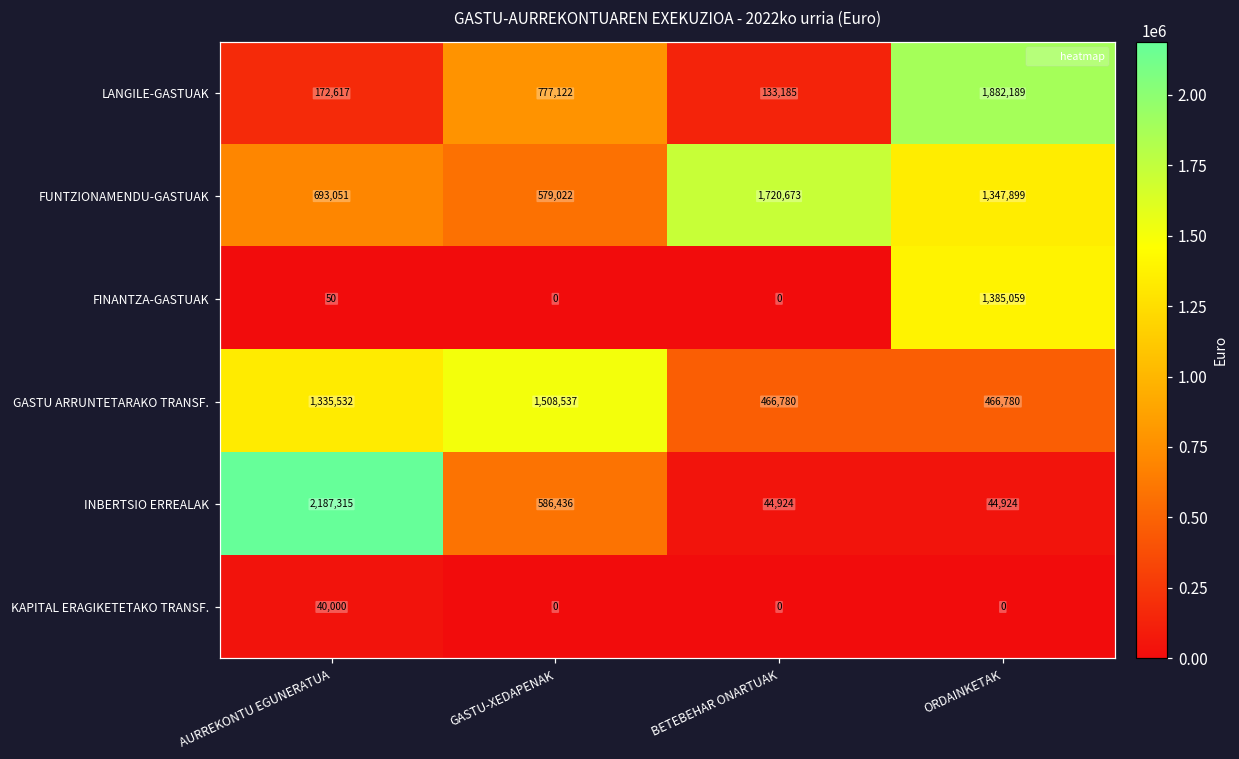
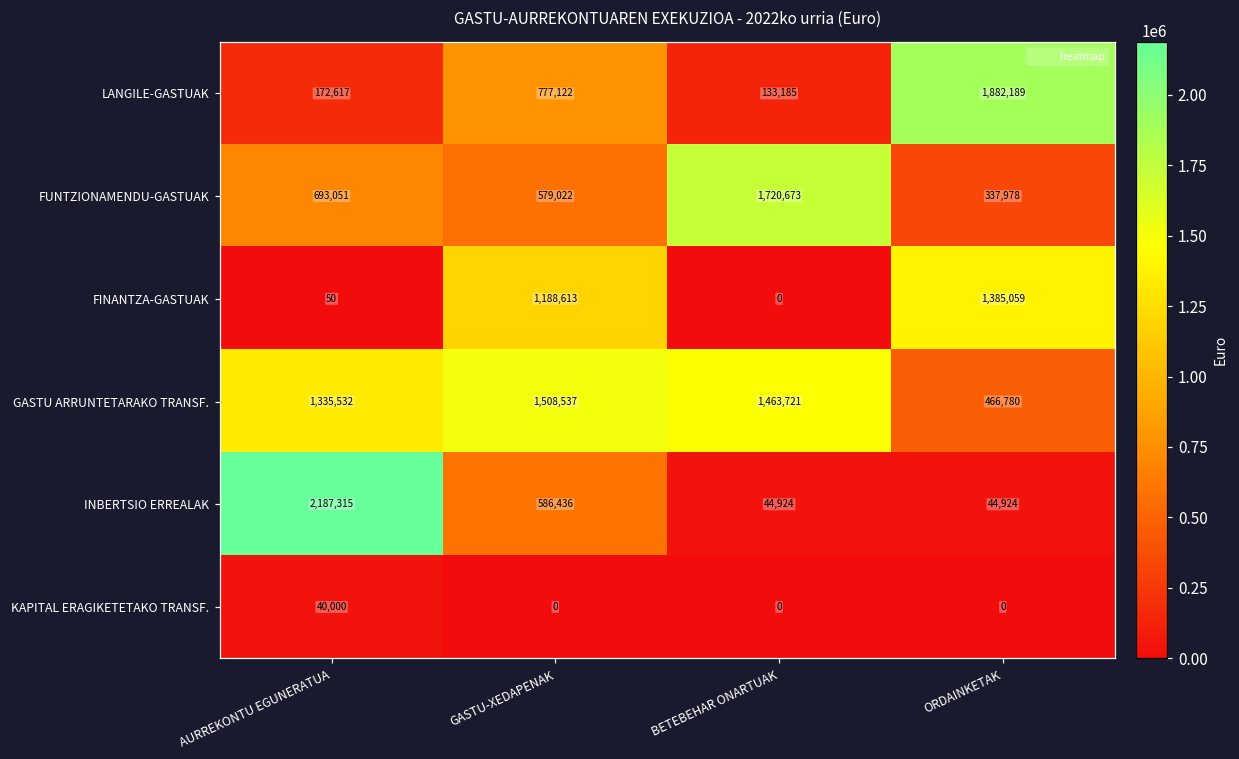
  {
    "FUNTZIONAMENDU-GASTUAK": {
-     "ORDAINKETAK": "1,347,899"
+     "ORDAINKETAK": "337,978"
    },
    "FINANTZA-GASTUAK": {
-     "GASTU-XEDAPENAK": "0"
+     "GASTU-XEDAPENAK": "1,188,613"
    },
    "GASTU ARRUNTETARAKO TRANSF.": {
-     "BETEBEHAR ONARTUAK": "466,780"
+     "BETEBEHAR ONARTUAK": "1,463,721"
    }
  }
